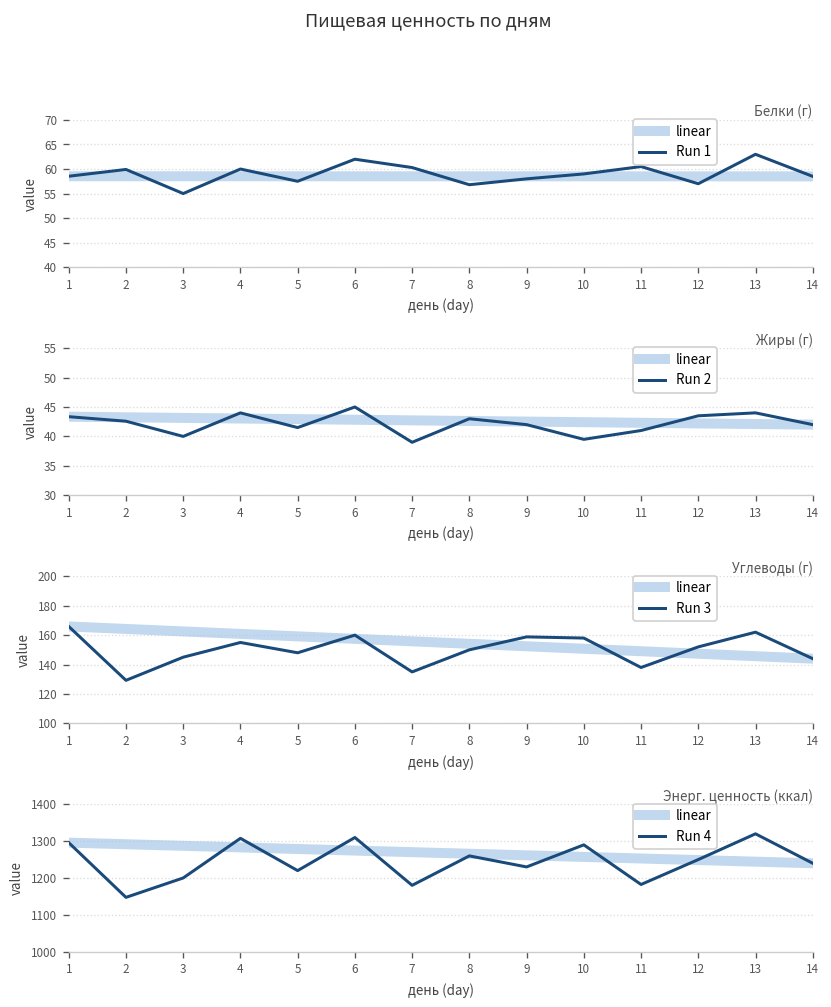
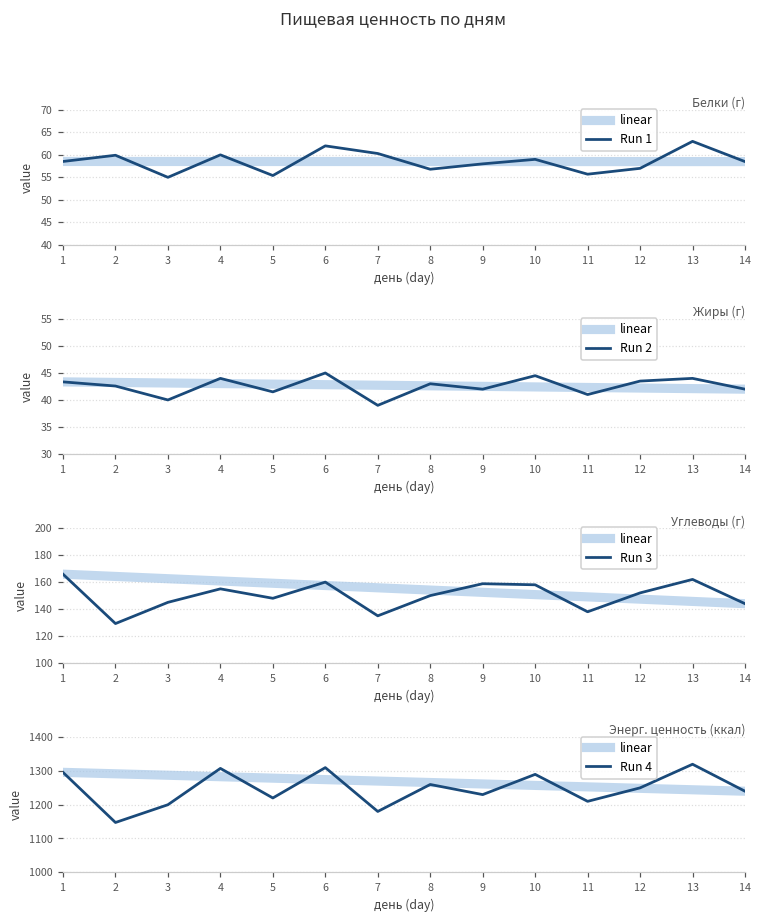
  {
    "Белки (г)": {
      "linear": {
        "2": 59,
        "3": 59,
        "4": 59,
        "5": 59,
        "6": 59,
        "7": 59,
        "8": 59,
        "11": 59,
        "12": 59,
        "13": 59
      },
      "Run 1": {
        "2": 60,
        "3": 55,
        "4": 60,
-       "5": 58,
+       "5": 55,
        "6": 62,
        "7": 60,
        "8": 57,
-       "11": 61,
+       "11": 56,
        "12": 57,
        "13": 63
      }
    },
    "Жиры (г)": {
      "linear": {
        "2": 43,
        "3": 43,
        "4": 43,
        "5": 43,
        "6": 43,
        "7": 43,
        "9": 43,
        "10": 42,
        "11": 42,
        "12": 42,
        "13": 42
      },
      "Run 2": {
        "2": 43,
        "3": 40,
        "4": 44,
        "5": 42,
        "6": 45,
        "7": 39,
        "9": 42,
-       "10": 40,
+       "10": 45,
        "11": 41,
        "12": 44,
        "13": 44
      }
    },
    "Углеводы (г)": {
      "linear": {
        "2": 164,
        "3": 163,
        "4": 161,
        "5": 159,
        "6": 157,
        "7": 156,
        "8": 154,
        "9": 152,
        "10": 151,
        "11": 149,
        "12": 147,
        "13": 146
      },
      "Run 3": {
        "2": 129,
        "3": 145,
        "4": 155,
        "5": 148,
        "6": 160,
        "7": 135,
        "8": 150,
        "9": 159,
        "10": 158,
        "11": 138,
        "12": 152,
        "13": 162
      }
    },
    "Энерг. ценность (ккал)": {
      "linear": {
        "2": 1290,
        "3": 1290,
        "4": 1280,
        "5": 1280,
        "6": 1270,
        "7": 1270,
        "9": 1260,
        "10": 1260,
        "11": 1250,
        "13": 1240
      },
      "Run 4": {
        "2": 1150,
        "3": 1200,
        "4": 1310,
        "5": 1220,
        "6": 1310,
        "7": 1180,
        "9": 1230,
        "10": 1290,
-       "11": 1180,
+       "11": 1210,
        "13": 1320
      }
    }
  }
